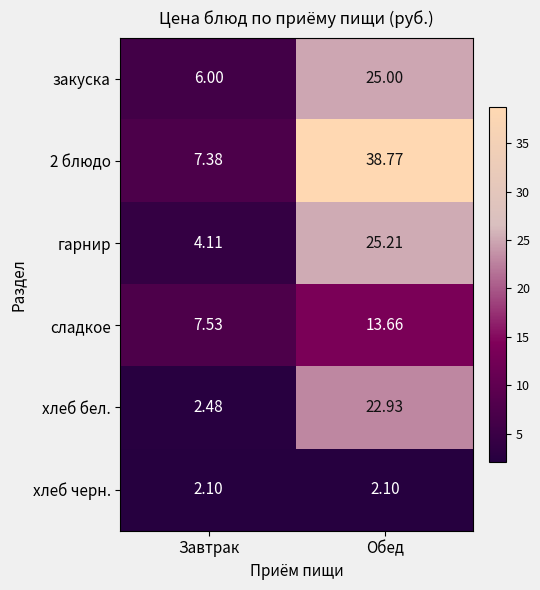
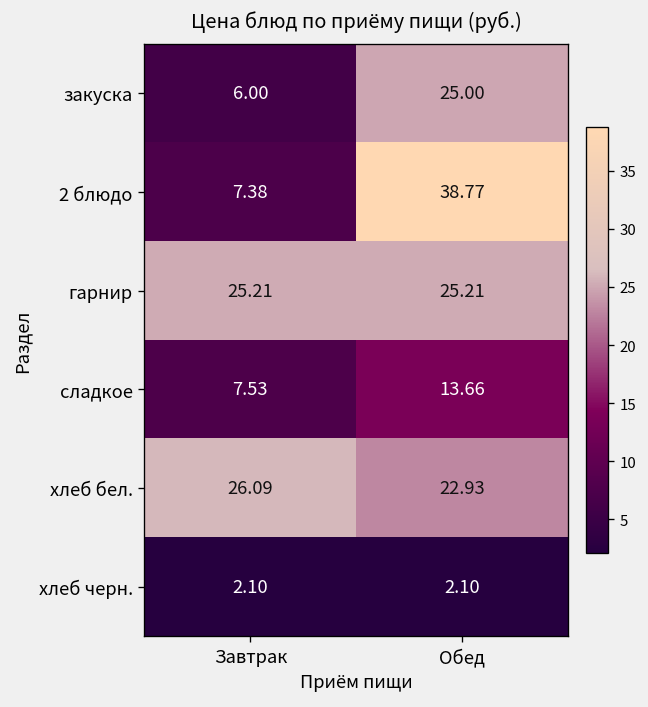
  {
    "закуска": {
      "Завтрак": 6.00,
      "Обед": 25.00
    },
    "2 блюдо": {
      "Завтрак": 7.38,
      "Обед": 38.77
    },
    "гарнир": {
-     "Завтрак": 4.11,
+     "Завтрак": 25.21,
      "Обед": 25.21
    },
    "сладкое": {
      "Завтрак": 7.53,
      "Обед": 13.66
    },
    "хлеб бел.": {
-     "Завтрак": 2.48,
+     "Завтрак": 26.09,
      "Обед": 22.93
    },
    "хлеб черн.": {
      "Завтрак": 2.10,
      "Обед": 2.10
    }
  }
